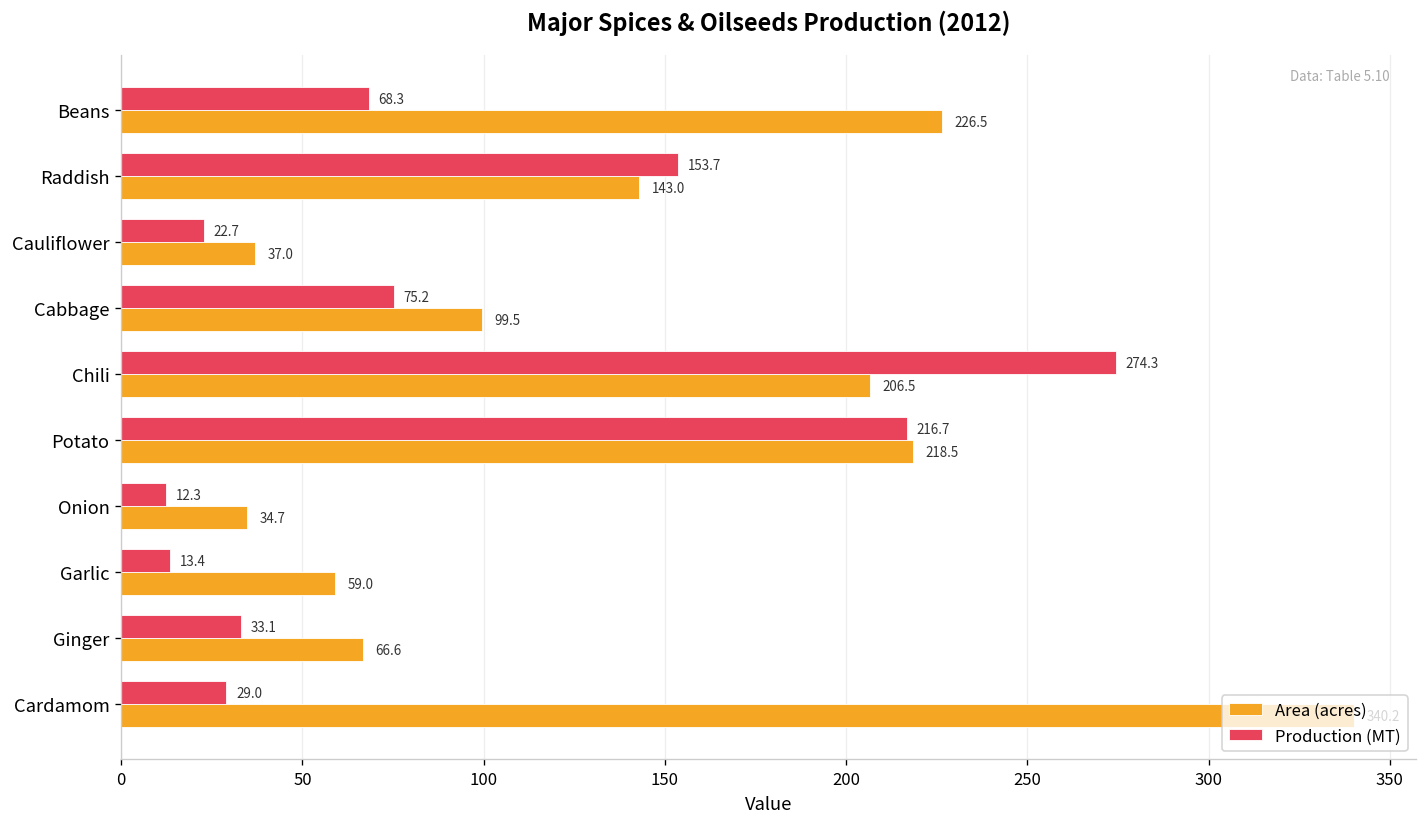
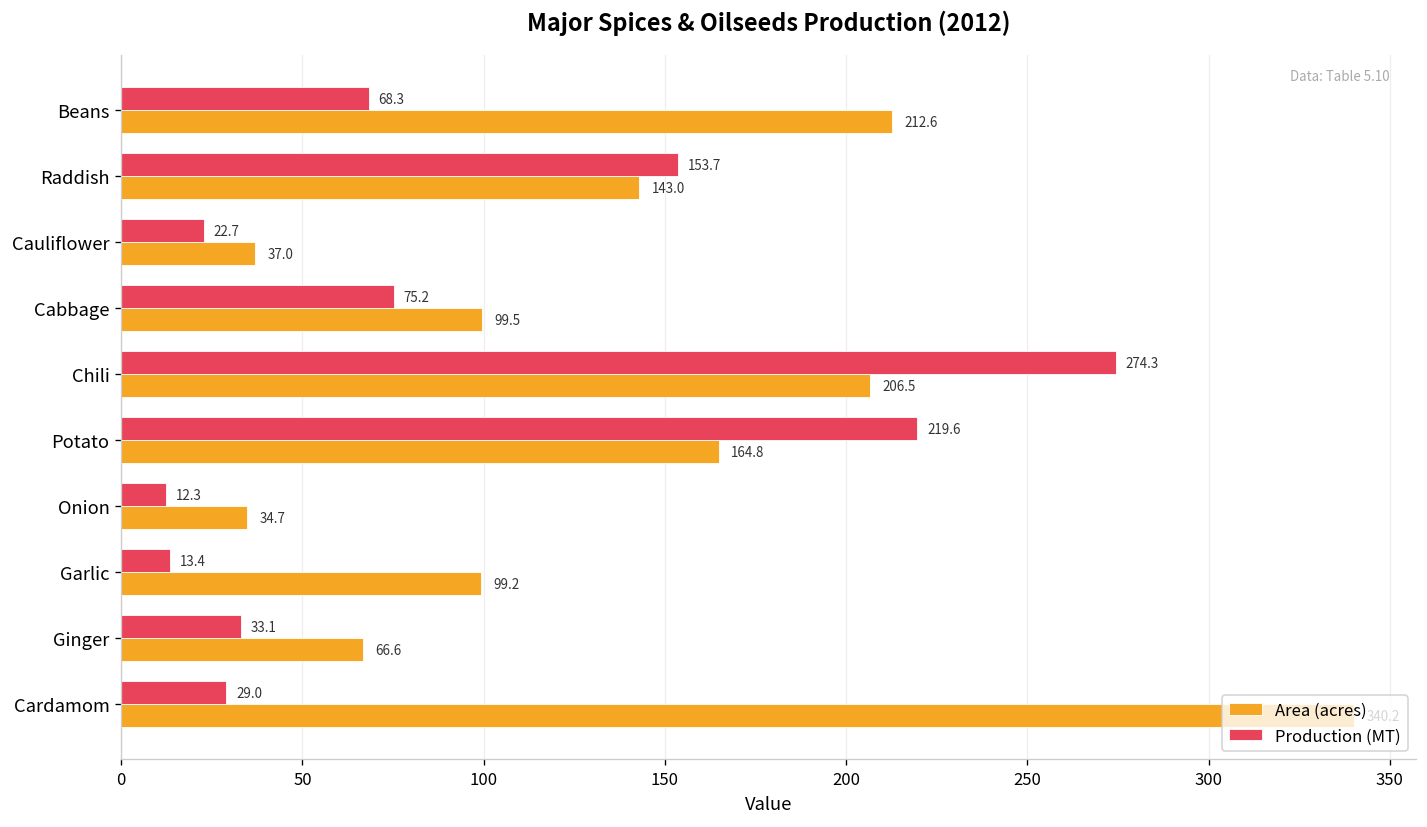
  {
    "Area (acres)": {
-     "Beans": 226.5,
+     "Beans": 212.6,
      "Raddish": 143.0,
      "Cauliflower": 37.0,
      "Cabbage": 99.5,
      "Chili": 206.5,
-     "Potato": 218.5,
+     "Potato": 164.8,
      "Onion": 34.7,
-     "Garlic": 59.0,
+     "Garlic": 99.2,
      "Ginger": 66.6
    },
    "Production (MT)": {
      "Beans": 68.3,
      "Raddish": 153.7,
      "Cauliflower": 22.7,
      "Cabbage": 75.2,
      "Chili": 274.3,
-     "Potato": 216.7,
+     "Potato": 219.6,
      "Onion": 12.3,
      "Garlic": 13.4,
      "Ginger": 33.1,
      "Cardamom": 29.0
    }
  }
